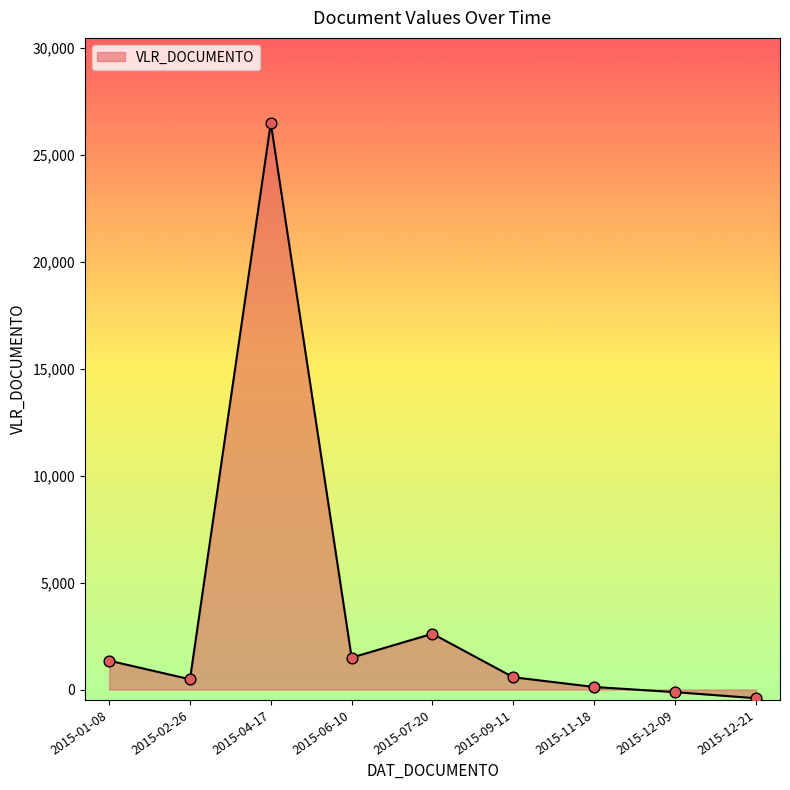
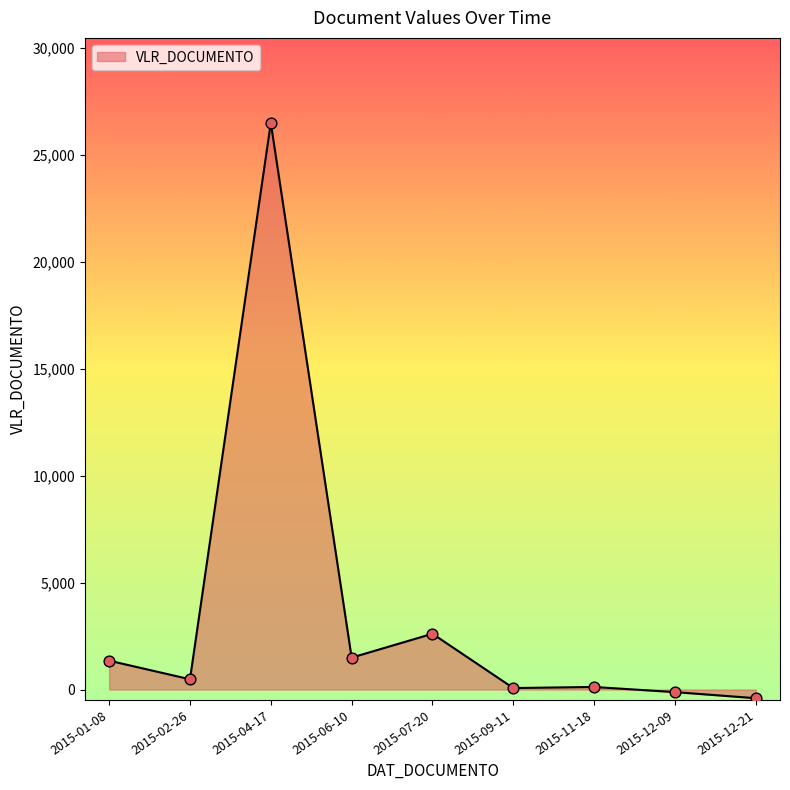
  {
    "VLR_DOCUMENTO": {
-     "2015-09-11": 600
+     "2015-09-11": 100
    }
  }
